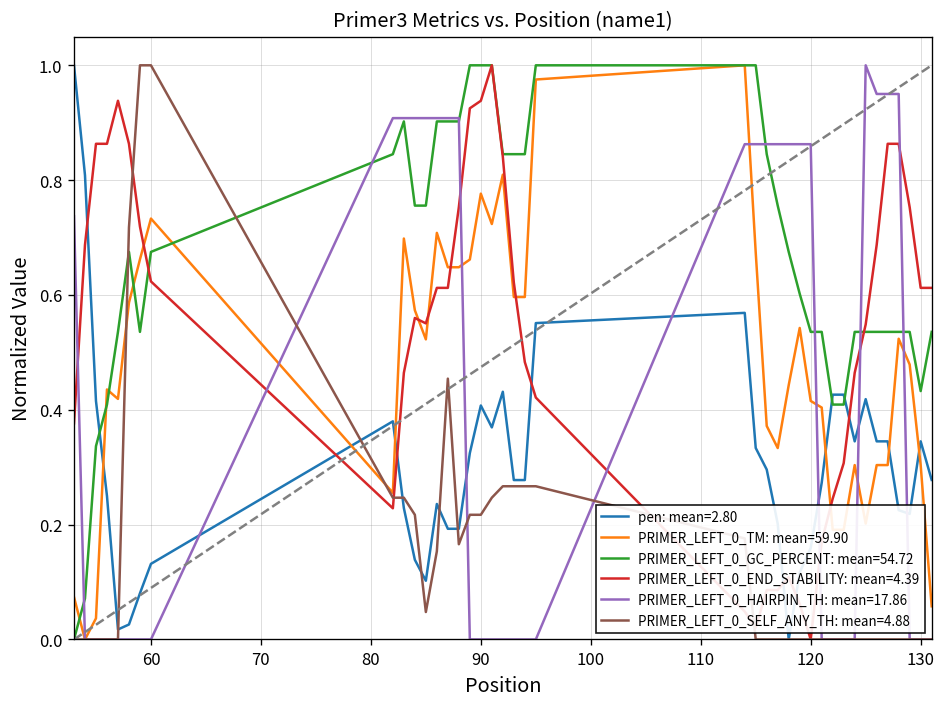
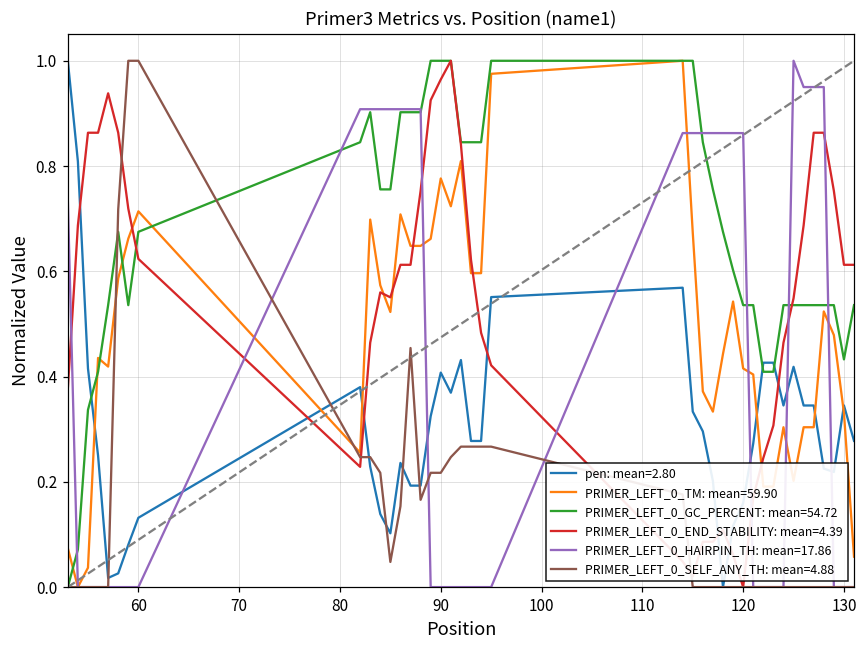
  {
    "pen: mean=2.80": {
      "60": 0.13,
      "90": 0.41,
      "130": 0.35
    },
    "PRIMER_LEFT_0_TM: mean=59.90": {
-     "60": 0.73,
+     "60": 0.71,
      "90": 0.78,
      "120": 0.42,
-     "130": 0.30
+     "130": 0.33
    },
    "PRIMER_LEFT_0_GC_PERCENT: mean=54.72": {
      "60": 0.67,
      "90": 1.00,
      "120": 0.54,
      "130": 0.43
    },
    "PRIMER_LEFT_0_END_STABILITY: mean=4.39": {
      "60": 0.62,
-     "90": 0.94,
+     "90": 0.96,
      "130": 0.61
    },
    "PRIMER_LEFT_0_HAIRPIN_TH: mean=17.86": {
      "60": 0.00,
      "90": 0.00
    },
    "PRIMER_LEFT_0_SELF_ANY_TH: mean=4.88": {
      "60": 1.00,
      "90": 0.22
    }
  }
